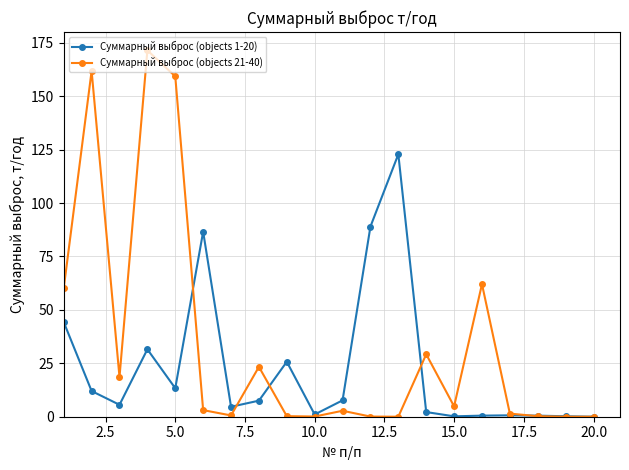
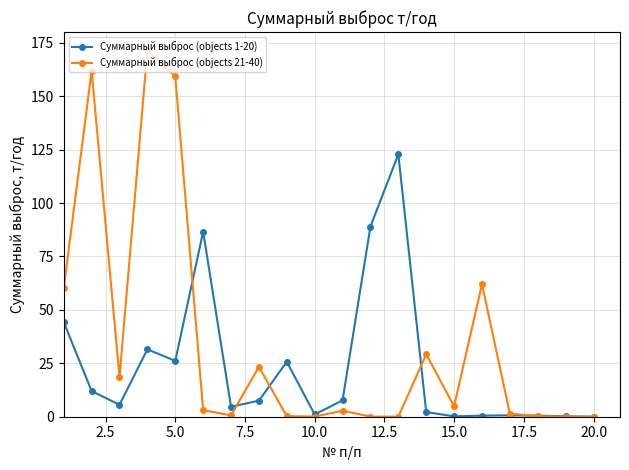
  {
    "Суммарный выброс (objects 1-20)": {
-     "5.0": 13,
+     "5.0": 26,
      "15.0": 0
    },
    "Суммарный выброс (objects 21-40)": {
      "5.0": 159,
      "15.0": 5
    }
  }
